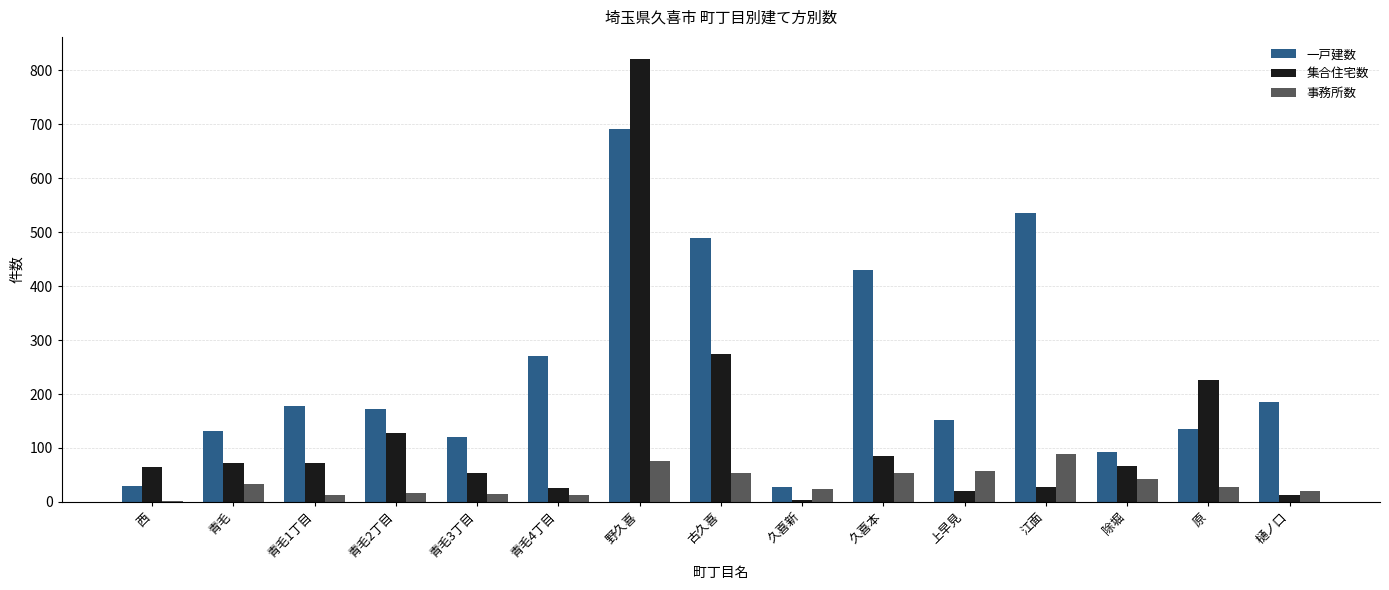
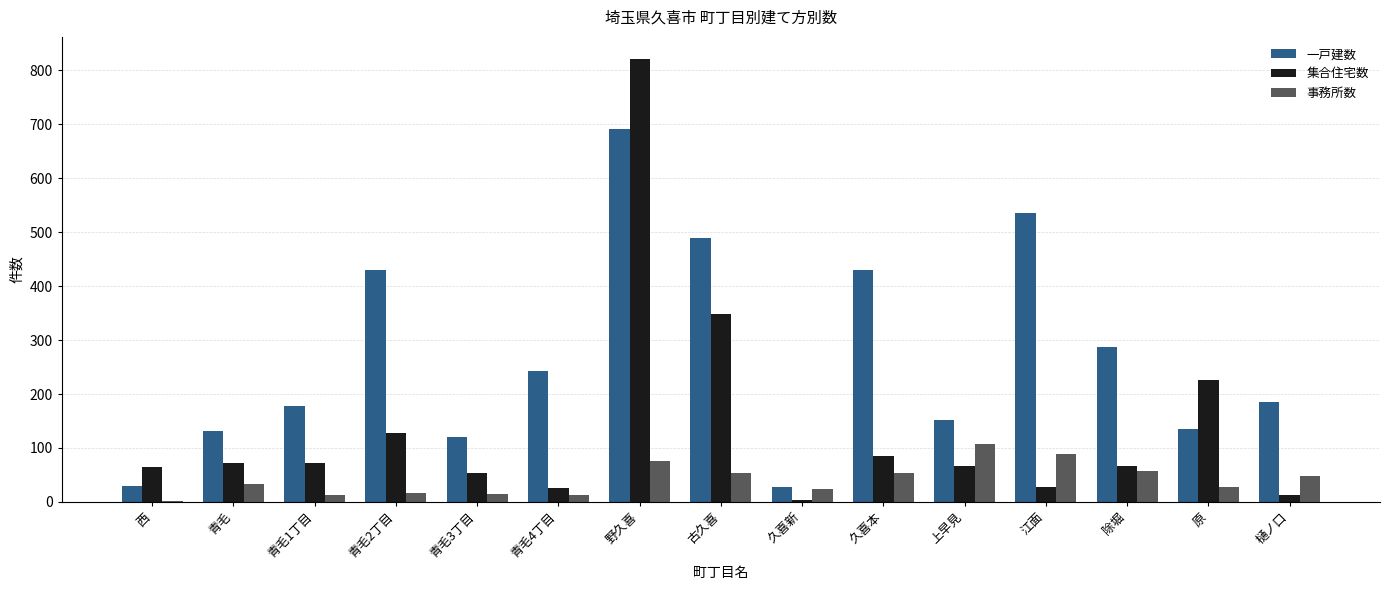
  {
    "一戸建数": {
      "西": 30,
      "青毛": 130,
      "青毛1丁目": 180,
-     "青毛2丁目": 170,
+     "青毛2丁目": 430,
      "青毛3丁目": 120,
-     "青毛4丁目": 270,
+     "青毛4丁目": 240,
      "野久喜": 690,
      "古久喜": 490,
      "久喜新": 30,
      "久喜本": 430,
      "上早見": 150,
      "江面": 540,
-     "除堀": 90,
+     "除堀": 290,
      "原": 140,
      "樋ノ口": 190
    },
    "集合住宅数": {
      "西": 70,
      "青毛": 70,
      "青毛1丁目": 70,
      "青毛2丁目": 130,
      "青毛3丁目": 50,
      "青毛4丁目": 30,
      "野久喜": 820,
-     "古久喜": 270,
+     "古久喜": 350,
      "久喜本": 90,
-     "上早見": 20,
+     "上早見": 70,
      "江面": 30,
      "除堀": 70,
      "原": 230,
      "樋ノ口": 10
    },
    "事務所数": {
      "青毛": 30,
      "青毛1丁目": 10,
      "青毛2丁目": 20,
      "青毛3丁目": 20,
      "青毛4丁目": 10,
      "野久喜": 80,
      "古久喜": 50,
      "久喜新": 20,
      "久喜本": 50,
-     "上早見": 60,
+     "上早見": 110,
      "江面": 90,
-     "除堀": 40,
+     "除堀": 60,
      "原": 30,
-     "樋ノ口": 20
+     "樋ノ口": 50
    }
  }
